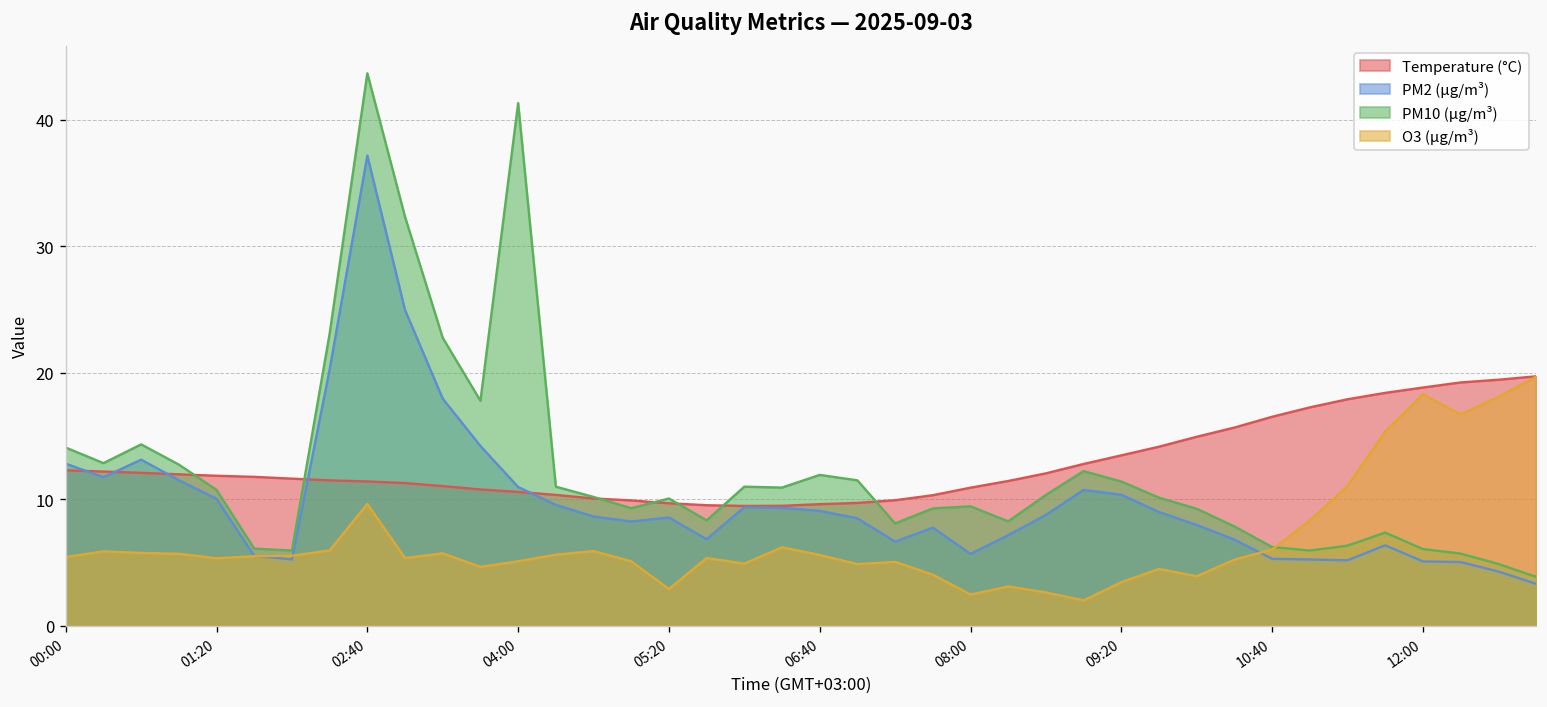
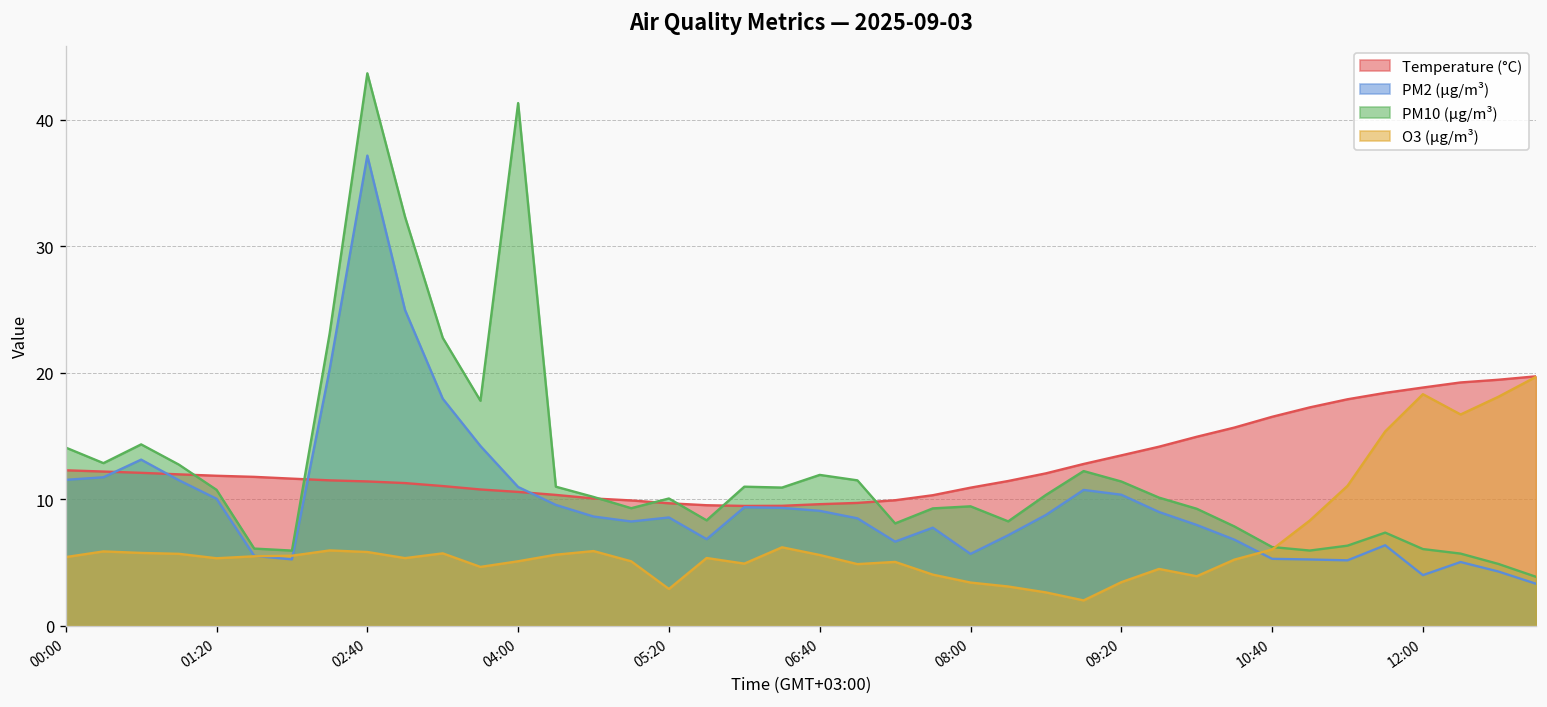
  {
    "Temperature (°C)": {
      "00:00": 12.3,
      "01:20": 11.9,
      "02:40": 11.4,
      "04:00": 10.6,
      "05:20": 9.7,
      "06:40": 9.6,
      "08:00": 10.9,
      "09:20": 13.5,
      "10:40": 16.5,
      "12:00": 18.8
    },
    "PM2 (µg/m³)": {
-     "00:00": 12.8,
+     "00:00": 11.5,
      "01:20": 10.0,
      "02:40": 37.2,
      "04:00": 11.0,
      "05:20": 8.6,
      "06:40": 9.1,
      "08:00": 5.7,
      "09:20": 10.4,
      "10:40": 5.3,
-     "12:00": 5.1
+     "12:00": 4.0
    },
    "PM10 (µg/m³)": {
      "00:00": 14.1,
      "01:20": 10.8,
      "02:40": 43.7,
      "04:00": 41.3,
      "05:20": 10.1,
      "06:40": 11.9,
      "08:00": 9.4,
      "09:20": 11.4,
      "12:00": 6.1
    },
    "O3 (µg/m³)": {
      "00:00": 5.4,
      "01:20": 5.3,
-     "02:40": 9.6,
+     "02:40": 5.8,
      "04:00": 5.1,
      "05:20": 2.9,
      "06:40": 5.6,
-     "08:00": 2.5,
+     "08:00": 3.4,
      "09:20": 3.5,
      "12:00": 18.3
    }
  }
